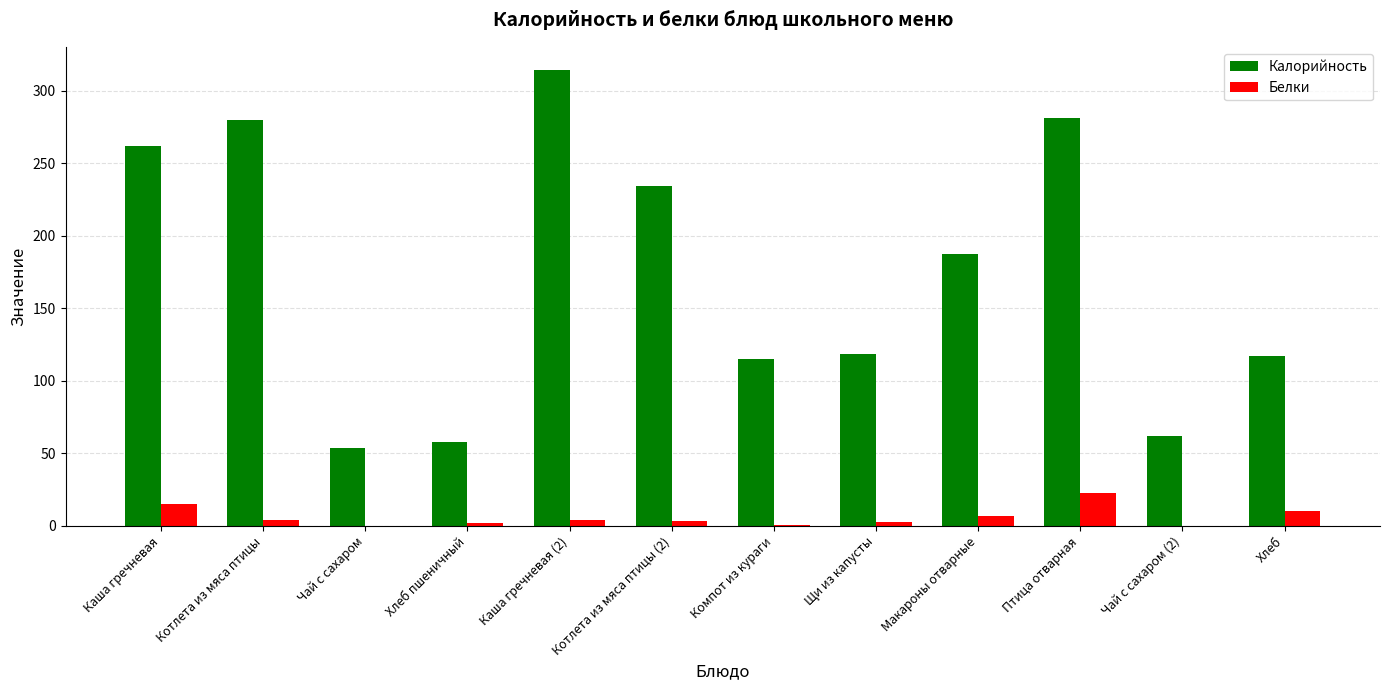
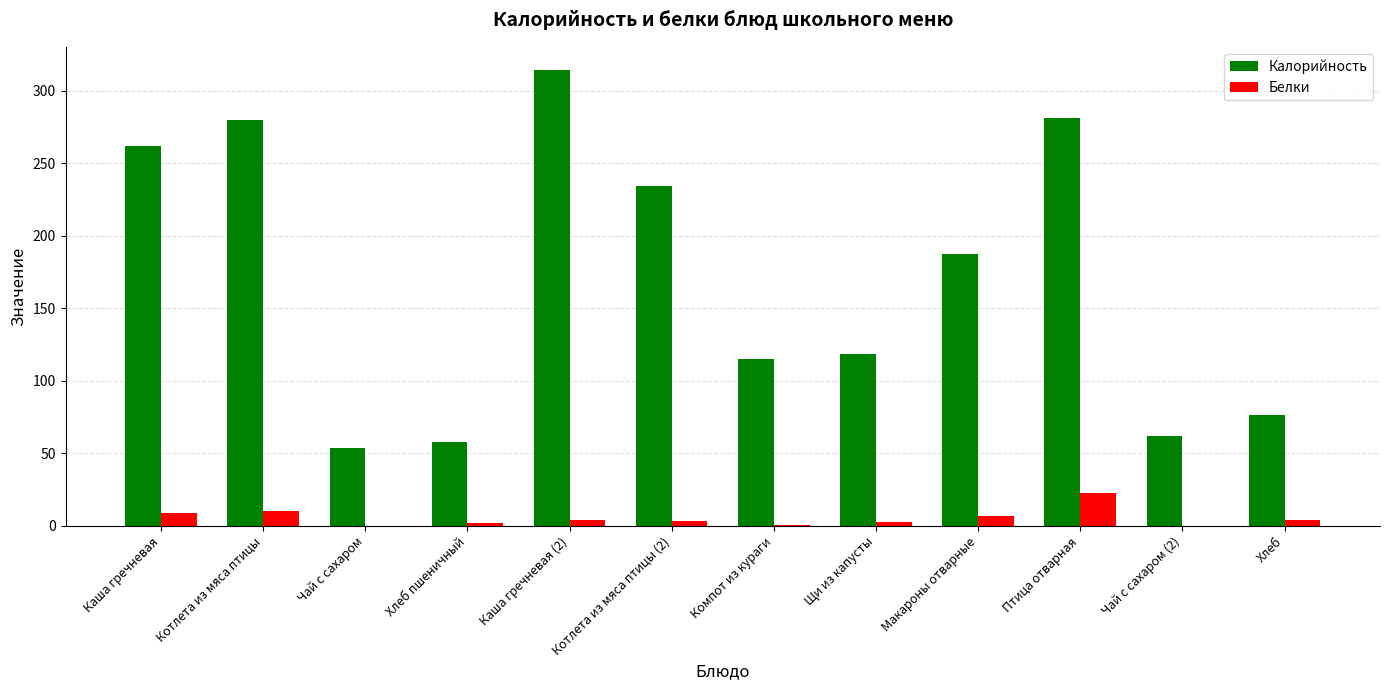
  {
    "Калорийность": {
      "Каша гречневая": 262,
      "Котлета из мяса птицы": 280,
      "Чай с сахаром": 53,
      "Хлеб пшеничный": 58,
      "Каша гречневая (2)": 315,
      "Котлета из мяса птицы (2)": 234,
      "Компот из кураги": 115,
      "Щи из капусты": 119,
      "Макароны отварные": 187,
      "Птица отварная": 282,
      "Чай с сахаром (2)": 62,
-     "Хлеб": 117
+     "Хлеб": 77
    },
    "Белки": {
-     "Каша гречневая": 15,
-     "Котлета из мяса птицы": 4,
+     "Каша гречневая": 9,
+     "Котлета из мяса птицы": 10,
      "Хлеб пшеничный": 2,
      "Каша гречневая (2)": 4,
      "Котлета из мяса птицы (2)": 3,
      "Щи из капусты": 2,
      "Макароны отварные": 7,
      "Птица отварная": 23,
-     "Хлеб": 10
+     "Хлеб": 4
    }
  }
